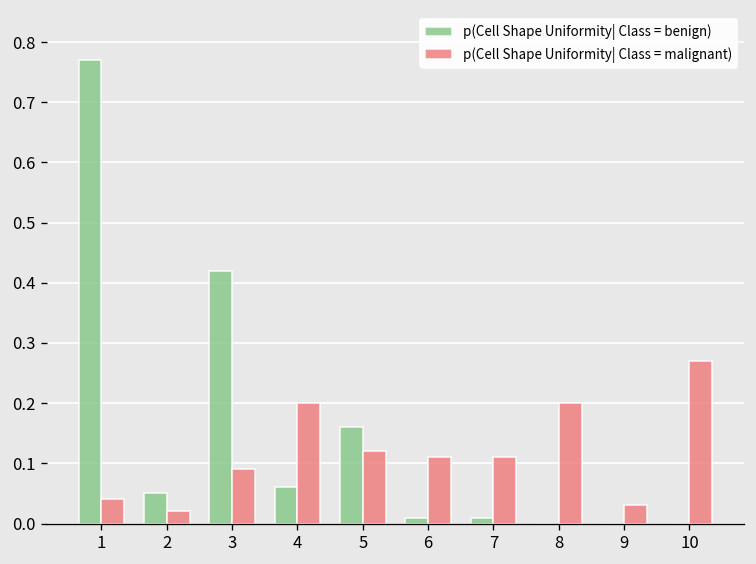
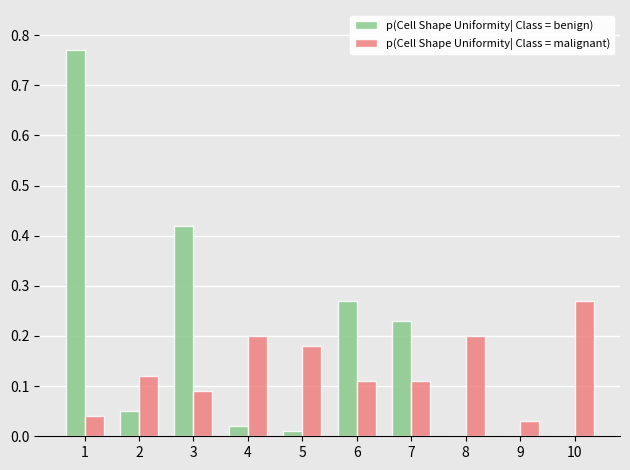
  {
    "p(Cell Shape Uniformity| Class = benign)": {
      "1": 0.77,
      "2": 0.05,
      "3": 0.42,
-     "4": 0.06,
-     "5": 0.16,
-     "6": 0.01,
-     "7": 0.01,
+     "4": 0.02,
+     "5": 0.01,
+     "6": 0.27,
+     "7": 0.23,
      "8": 0.00,
      "9": 0.00,
      "10": 0.00
    },
    "p(Cell Shape Uniformity| Class = malignant)": {
      "1": 0.04,
-     "2": 0.02,
+     "2": 0.12,
      "3": 0.09,
      "4": 0.20,
-     "5": 0.12,
+     "5": 0.18,
      "6": 0.11,
      "7": 0.11,
      "8": 0.20,
      "9": 0.03,
      "10": 0.27
    }
  }
